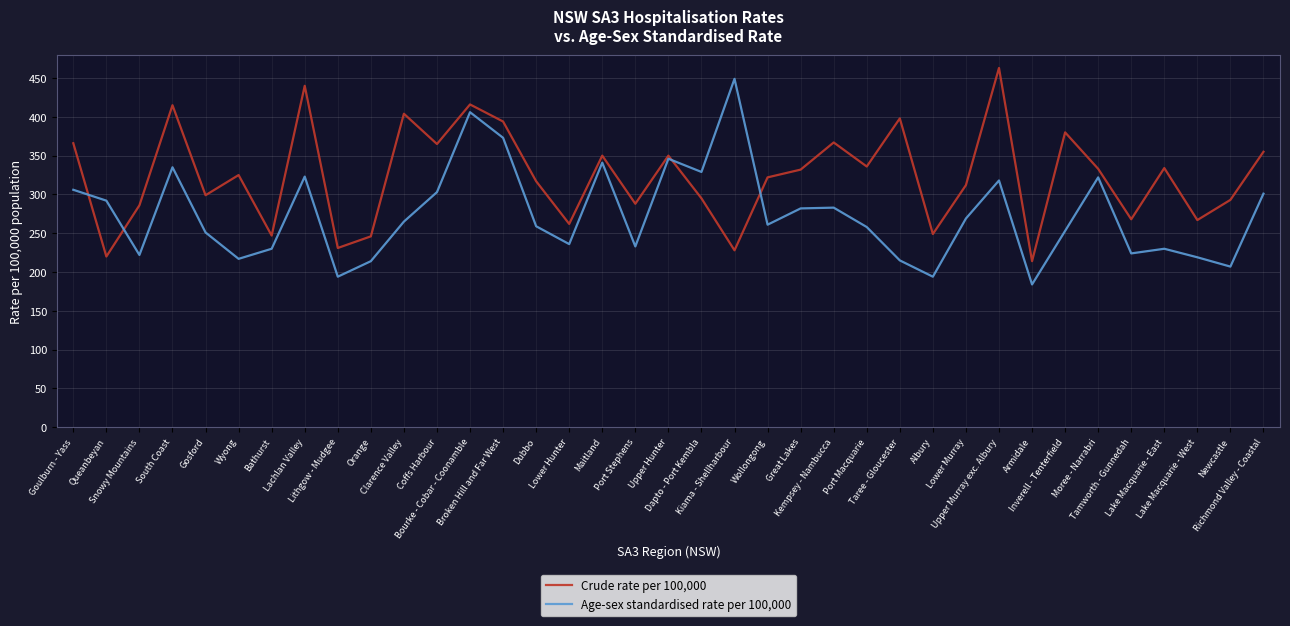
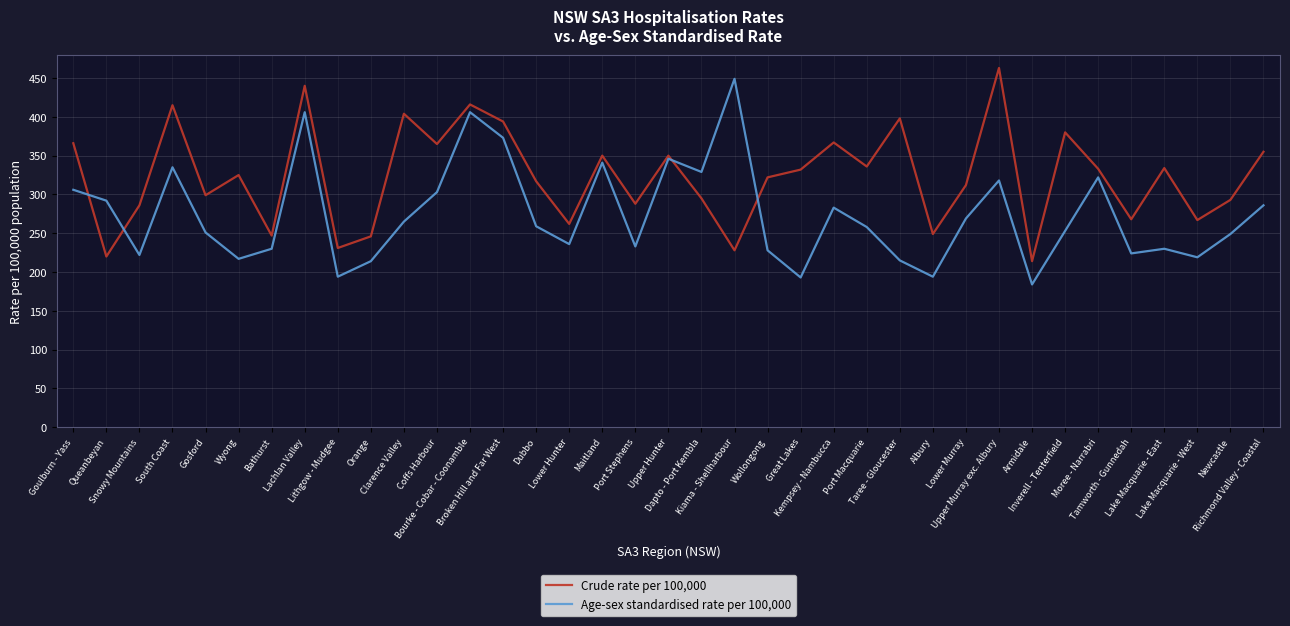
  {
    "Crude rate per 100,000": {
      "Goulburn - Yass": 370,
      "Queanbeyan": 220,
      "Snowy Mountains": 290,
      "South Coast": 420,
      "Gosford": 300,
      "Wyong": 330,
      "Bathurst": 250,
      "Lachlan Valley": 440,
      "Lithgow - Mudgee": 230,
      "Orange": 250,
      "Clarence Valley": 400,
      "Coffs Harbour": 370,
      "Bourke - Cobar - Coonamble": 420,
      "Broken Hill and Far West": 390,
      "Dubbo": 320,
      "Lower Hunter": 260,
      "Maitland": 350,
      "Port Stephens": 290,
      "Upper Hunter": 350,
      "Dapto - Port Kembla": 300,
      "Kiama - Shellharbour": 230,
      "Wollongong": 320,
      "Great Lakes": 330,
      "Kempsey - Nambucca": 370,
      "Port Macquarie": 340,
      "Taree - Gloucester": 400,
      "Albury": 250,
      "Lower Murray": 310,
      "Upper Murray exc. Albury": 460,
      "Armidale": 210,
      "Inverell - Tenterfield": 380,
      "Moree - Narrabri": 330,
      "Tamworth - Gunnedah": 270,
      "Lake Macquarie - East": 330,
      "Lake Macquarie - West": 270,
      "Newcastle": 290,
      "Richmond Valley - Coastal": 360
    },
    "Age-sex standardised rate per 100,000": {
      "Goulburn - Yass": 310,
      "Queanbeyan": 290,
      "Snowy Mountains": 220,
      "South Coast": 340,
      "Gosford": 250,
      "Wyong": 220,
      "Bathurst": 230,
-     "Lachlan Valley": 320,
+     "Lachlan Valley": 410,
      "Lithgow - Mudgee": 190,
      "Orange": 210,
      "Clarence Valley": 270,
      "Coffs Harbour": 300,
      "Bourke - Cobar - Coonamble": 410,
      "Broken Hill and Far West": 370,
      "Dubbo": 260,
      "Lower Hunter": 240,
      "Maitland": 340,
      "Port Stephens": 230,
      "Upper Hunter": 350,
      "Dapto - Port Kembla": 330,
      "Kiama - Shellharbour": 450,
-     "Wollongong": 260,
-     "Great Lakes": 280,
+     "Wollongong": 230,
+     "Great Lakes": 190,
      "Kempsey - Nambucca": 280,
      "Port Macquarie": 260,
      "Taree - Gloucester": 220,
      "Albury": 190,
      "Lower Murray": 270,
      "Upper Murray exc. Albury": 320,
      "Armidale": 180,
      "Inverell - Tenterfield": 250,
      "Moree - Narrabri": 320,
      "Tamworth - Gunnedah": 220,
      "Lake Macquarie - East": 230,
      "Lake Macquarie - West": 220,
-     "Newcastle": 210,
-     "Richmond Valley - Coastal": 300
+     "Newcastle": 250,
+     "Richmond Valley - Coastal": 290
    }
  }
